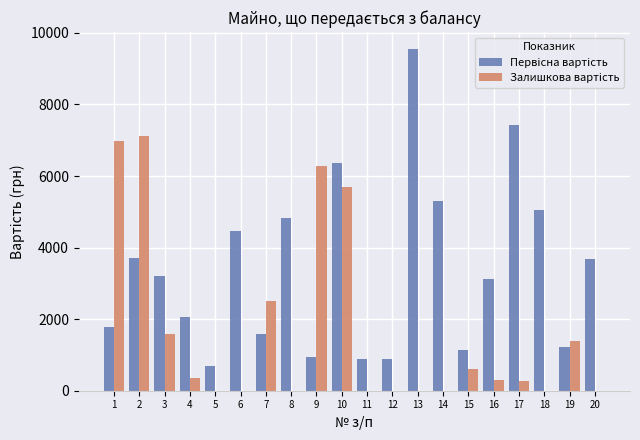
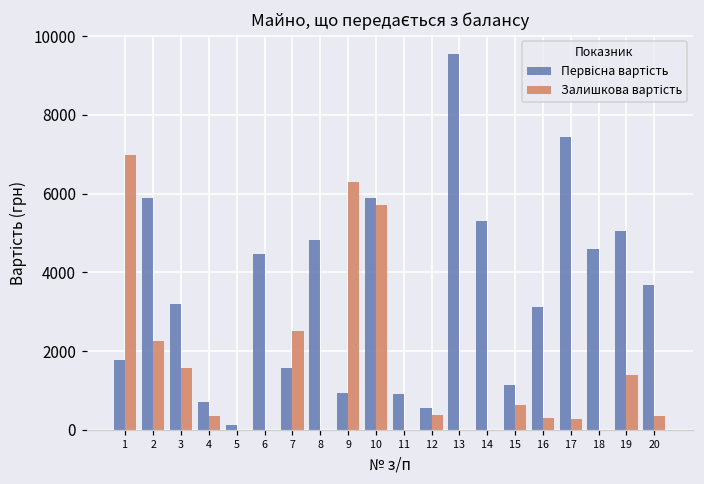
  {
    "Первісна вартість": {
      "1": 1800,
-     "2": 3700,
+     "2": 5900,
      "3": 3200,
-     "4": 2100,
-     "5": 700,
+     "4": 700,
+     "5": 100,
      "6": 4500,
      "7": 1600,
      "8": 4800,
      "9": 900,
-     "10": 6400,
+     "10": 5900,
      "11": 900,
-     "12": 900,
+     "12": 600,
      "13": 9500,
      "14": 5300,
      "15": 1100,
      "16": 3100,
      "17": 7400,
-     "18": 5100,
-     "19": 1200,
+     "18": 4600,
+     "19": 5100,
      "20": 3700
    },
    "Залишкова вартість": {
      "1": 7000,
-     "2": 7100,
+     "2": 2300,
      "3": 1600,
      "4": 400,
      "5": 0,
      "6": 0,
      "7": 2500,
      "8": 0,
      "9": 6300,
      "10": 5700,
      "11": 0,
-     "12": 0,
+     "12": 400,
      "13": 0,
      "14": 0,
      "15": 600,
      "16": 300,
      "17": 300,
      "18": 0,
      "19": 1400,
-     "20": 0
+     "20": 400
    }
  }
